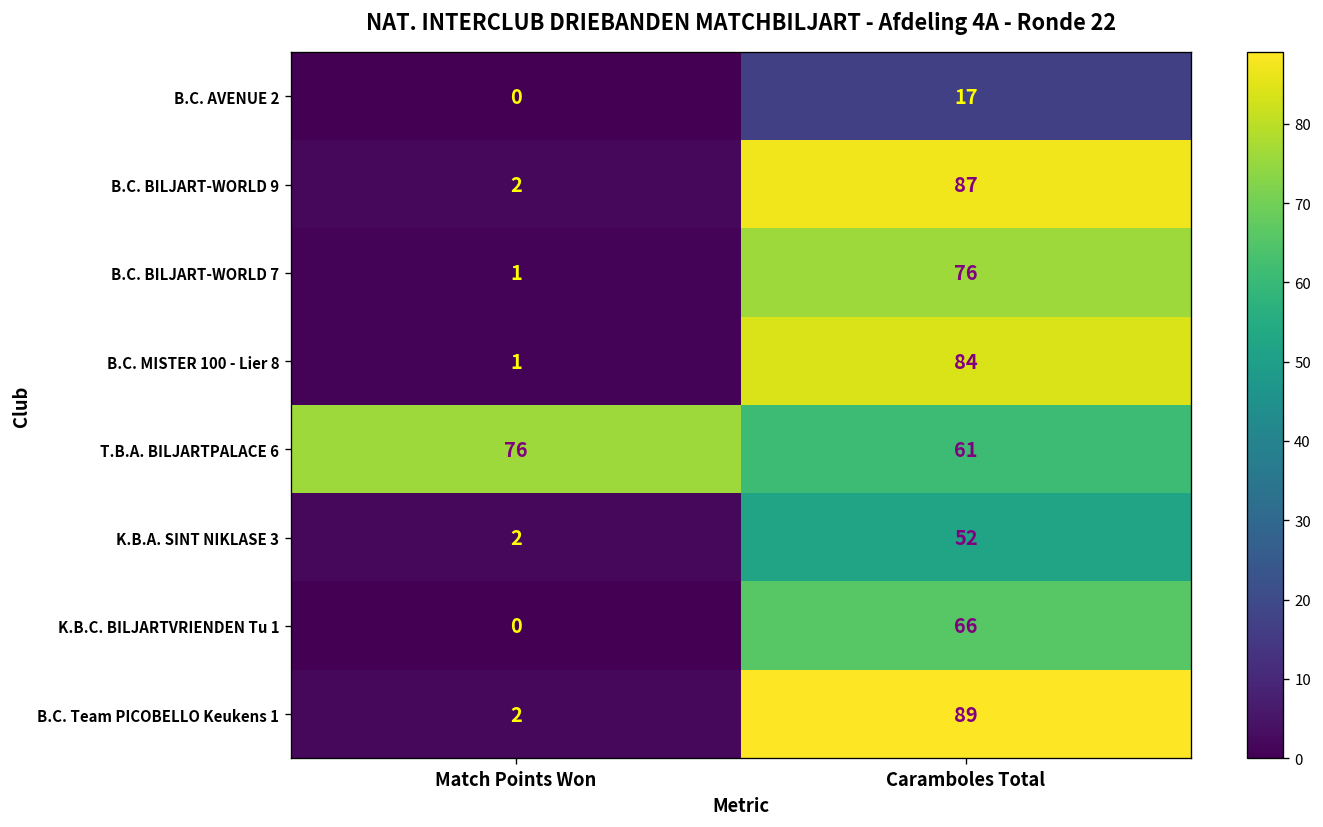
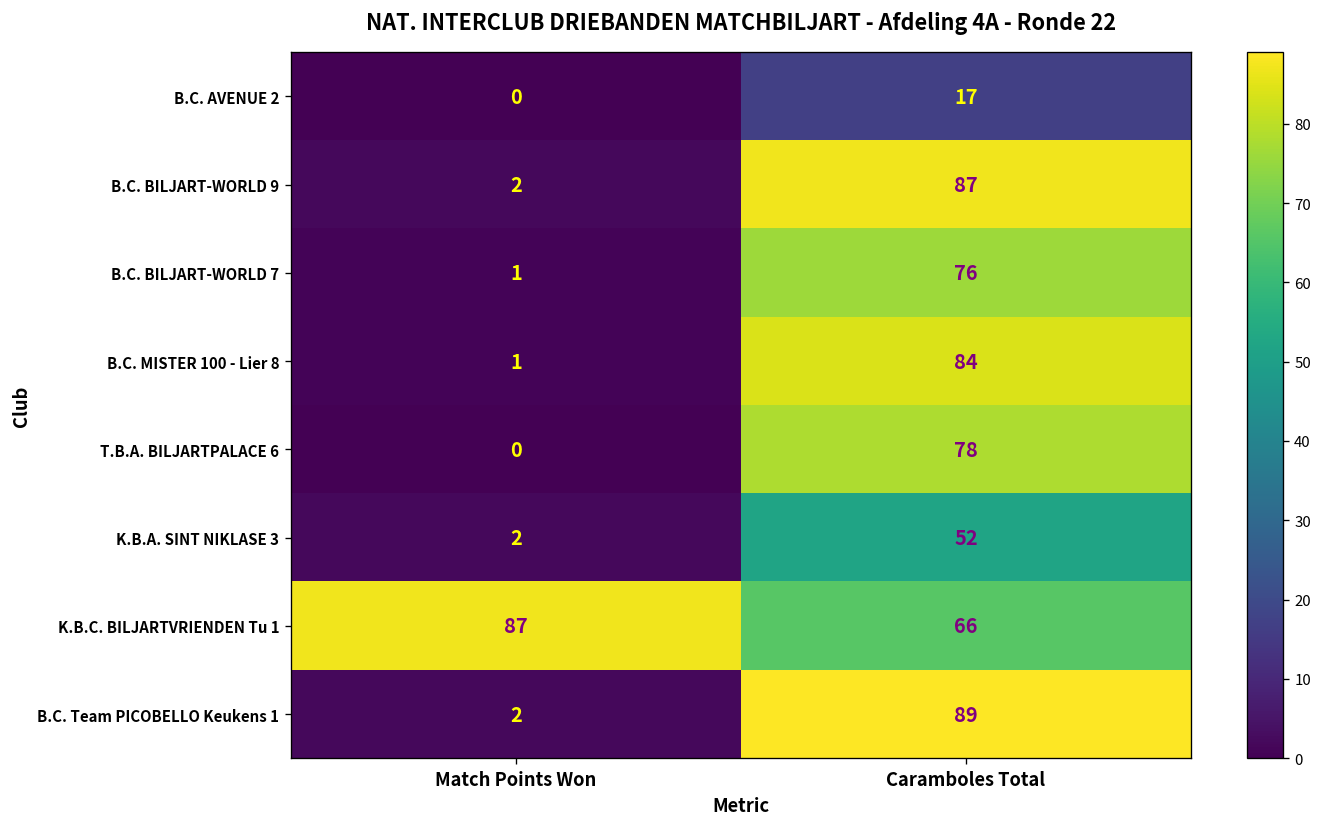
  {
    "B.C. AVENUE 2": {
      "Match Points Won": 0,
      "Caramboles Total": 17
    },
    "B.C. BILJART-WORLD 9": {
      "Match Points Won": 2,
      "Caramboles Total": 87
    },
    "B.C. BILJART-WORLD 7": {
      "Match Points Won": 1,
      "Caramboles Total": 76
    },
    "B.C. MISTER 100 - Lier 8": {
      "Match Points Won": 1,
      "Caramboles Total": 84
    },
    "T.B.A. BILJARTPALACE 6": {
-     "Match Points Won": 76,
-     "Caramboles Total": 61
+     "Match Points Won": 0,
+     "Caramboles Total": 78
    },
    "K.B.A. SINT NIKLASE 3": {
      "Match Points Won": 2,
      "Caramboles Total": 52
    },
    "K.B.C. BILJARTVRIENDEN Tu 1": {
-     "Match Points Won": 0,
+     "Match Points Won": 87,
      "Caramboles Total": 66
    },
    "B.C. Team PICOBELLO Keukens 1": {
      "Match Points Won": 2,
      "Caramboles Total": 89
    }
  }
